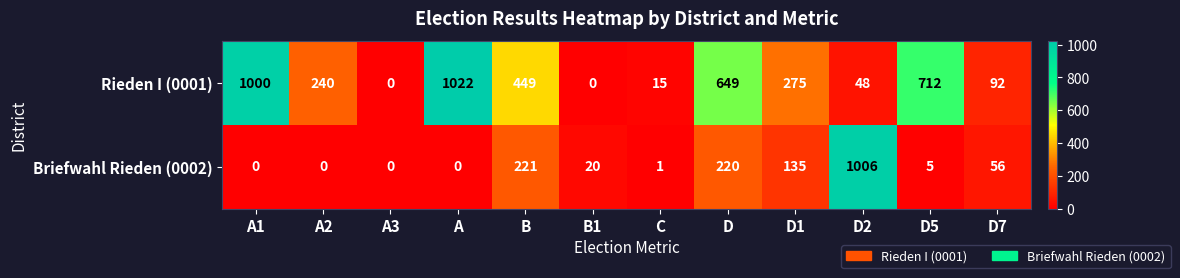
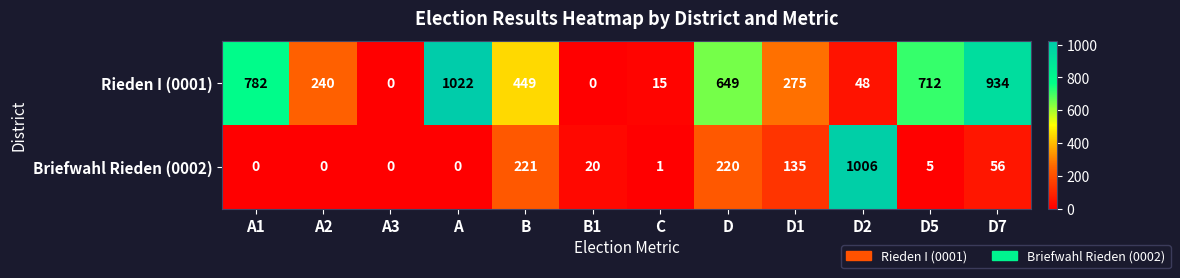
  {
    "Rieden I (0001)": {
-     "A1": 1000,
+     "A1": 782,
      "A2": 240,
      "A3": 0,
      "A": 1022,
      "B": 449,
      "B1": 0,
      "C": 15,
      "D": 649,
      "D1": 275,
      "D2": 48,
      "D5": 712,
-     "D7": 92
+     "D7": 934
    },
    "Briefwahl Rieden (0002)": {
      "A1": 0,
      "A2": 0,
      "A3": 0,
      "A": 0,
      "B": 221,
      "B1": 20,
      "C": 1,
      "D": 220,
      "D1": 135,
      "D2": 1006,
      "D5": 5,
      "D7": 56
    }
  }
